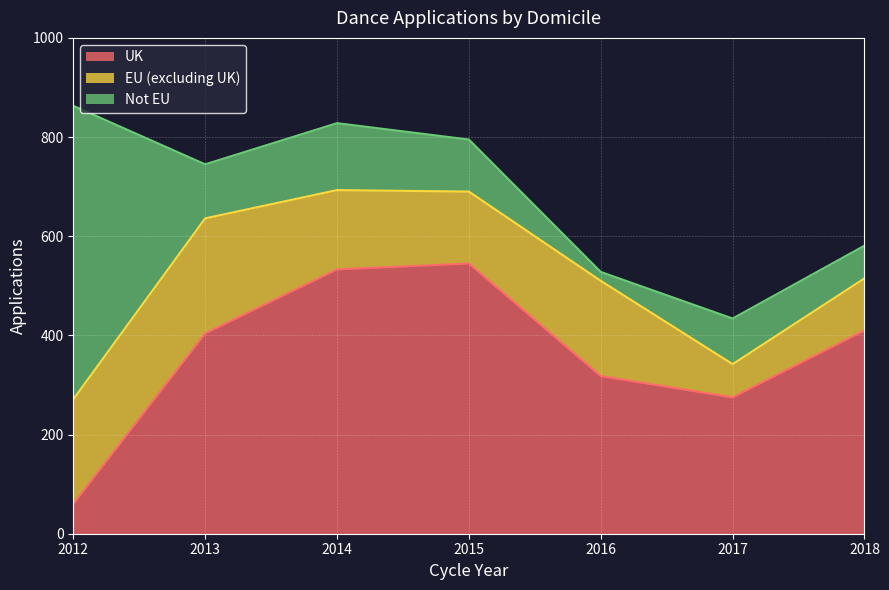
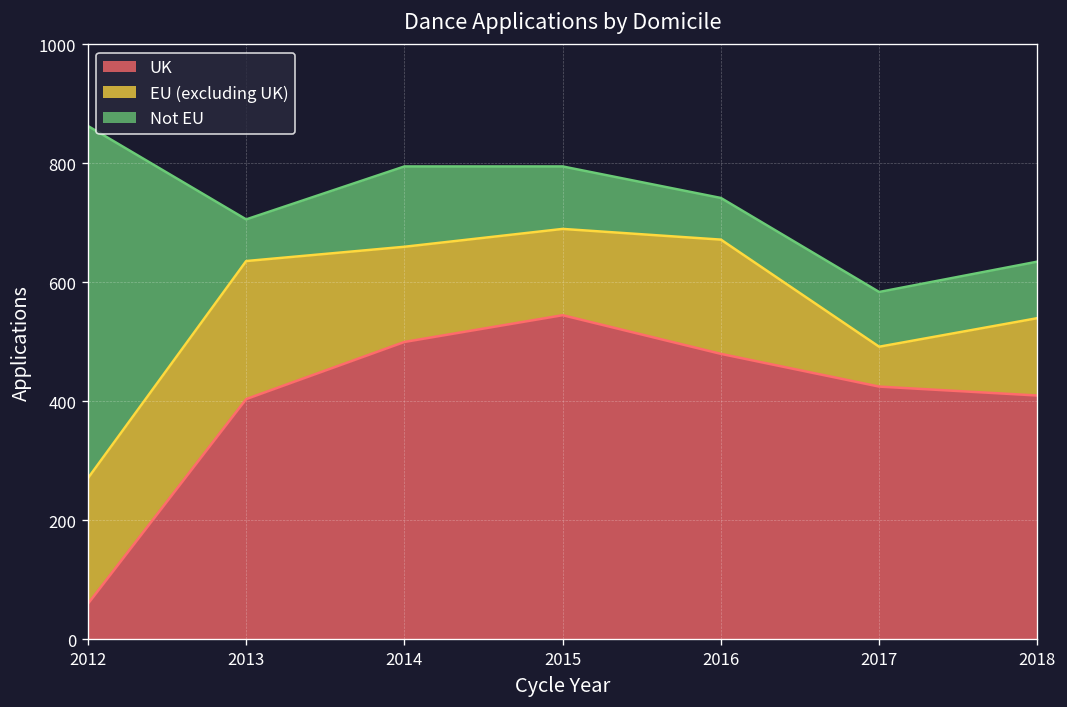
  {
    "UK": {
      "2012": 60,
      "2013": 400,
-     "2014": 530,
+     "2014": 500,
      "2015": 550,
-     "2016": 320,
-     "2017": 280,
+     "2016": 480,
+     "2017": 430,
      "2018": 410
    },
    "EU (excluding UK)": {
      "2012": 210,
      "2013": 230,
      "2014": 160,
      "2015": 150,
      "2016": 190,
      "2017": 70,
-     "2018": 110
+     "2018": 130
    },
    "Not EU": {
      "2012": 590,
-     "2013": 110,
+     "2013": 70,
      "2014": 140,
      "2015": 110,
-     "2016": 20,
+     "2016": 70,
      "2017": 90,
-     "2018": 70
+     "2018": 100
    }
  }
